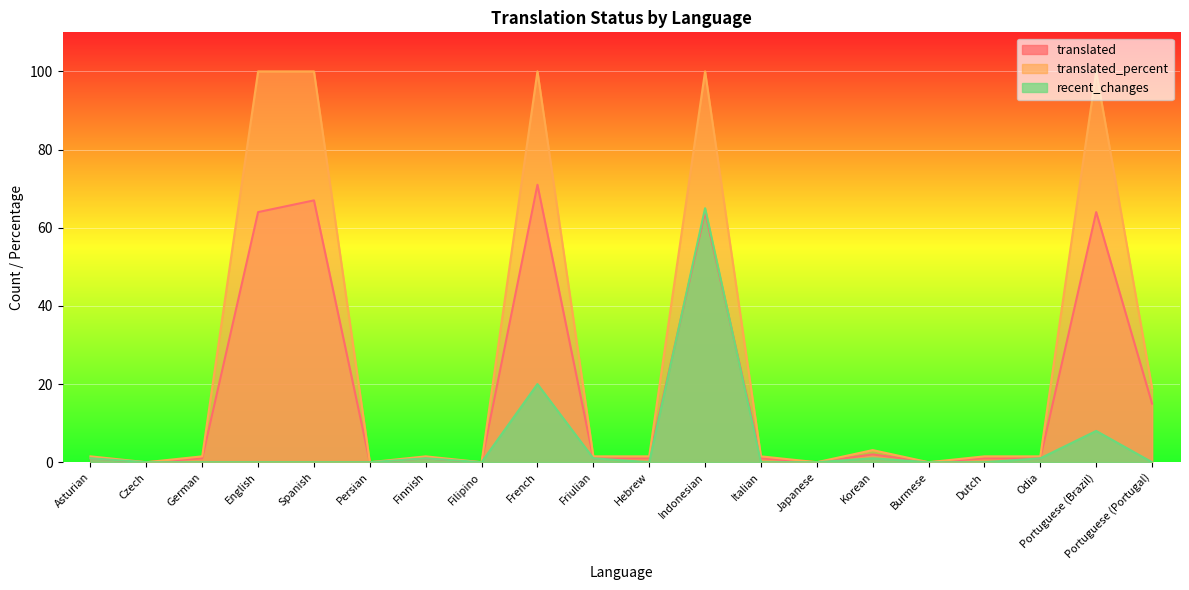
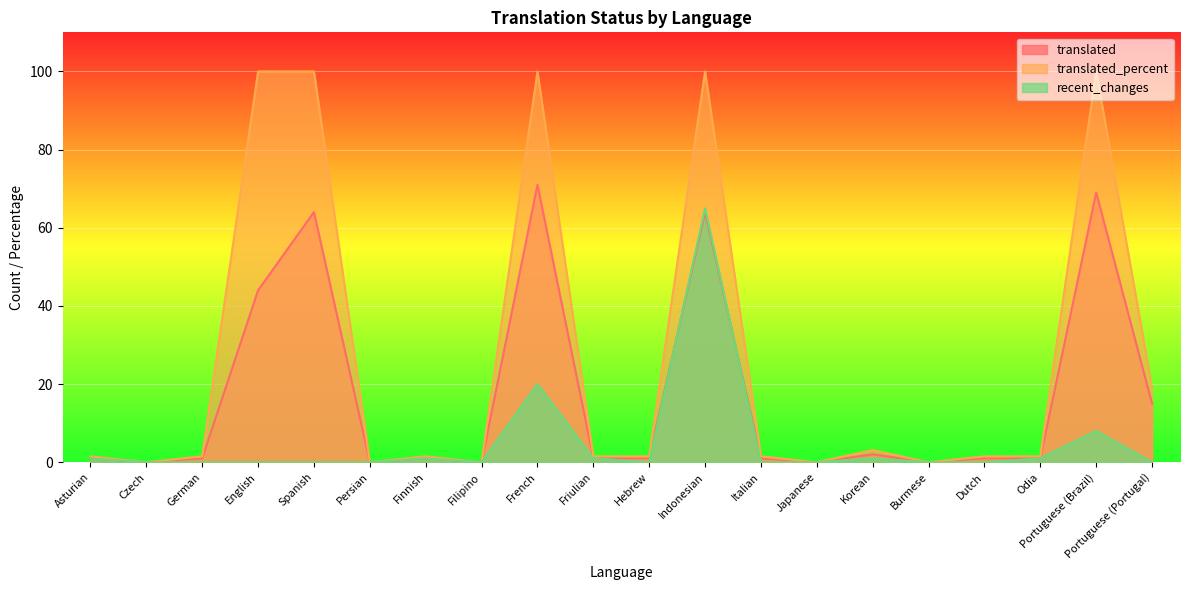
  {
    "translated": {
-     "English": 64,
-     "Spanish": 67,
+     "English": 44,
+     "Spanish": 64,
      "French": 71,
      "Indonesian": 64,
      "Korean": 2,
-     "Portuguese (Brazil)": 64,
+     "Portuguese (Brazil)": 69,
      "Portuguese (Portugal)": 15
    },
    "translated_percent": {
      "English": 100,
      "Spanish": 100,
      "French": 100,
      "Indonesian": 100,
      "Korean": 3,
      "Portuguese (Portugal)": 19
    },
    "recent_changes": {
      "German": 0,
      "English": 0,
      "Spanish": 0,
      "French": 20,
      "Hebrew": 0,
      "Indonesian": 65,
      "Italian": 0,
      "Korean": 1,
      "Dutch": 0,
      "Portuguese (Brazil)": 8,
      "Portuguese (Portugal)": 0
    }
  }
